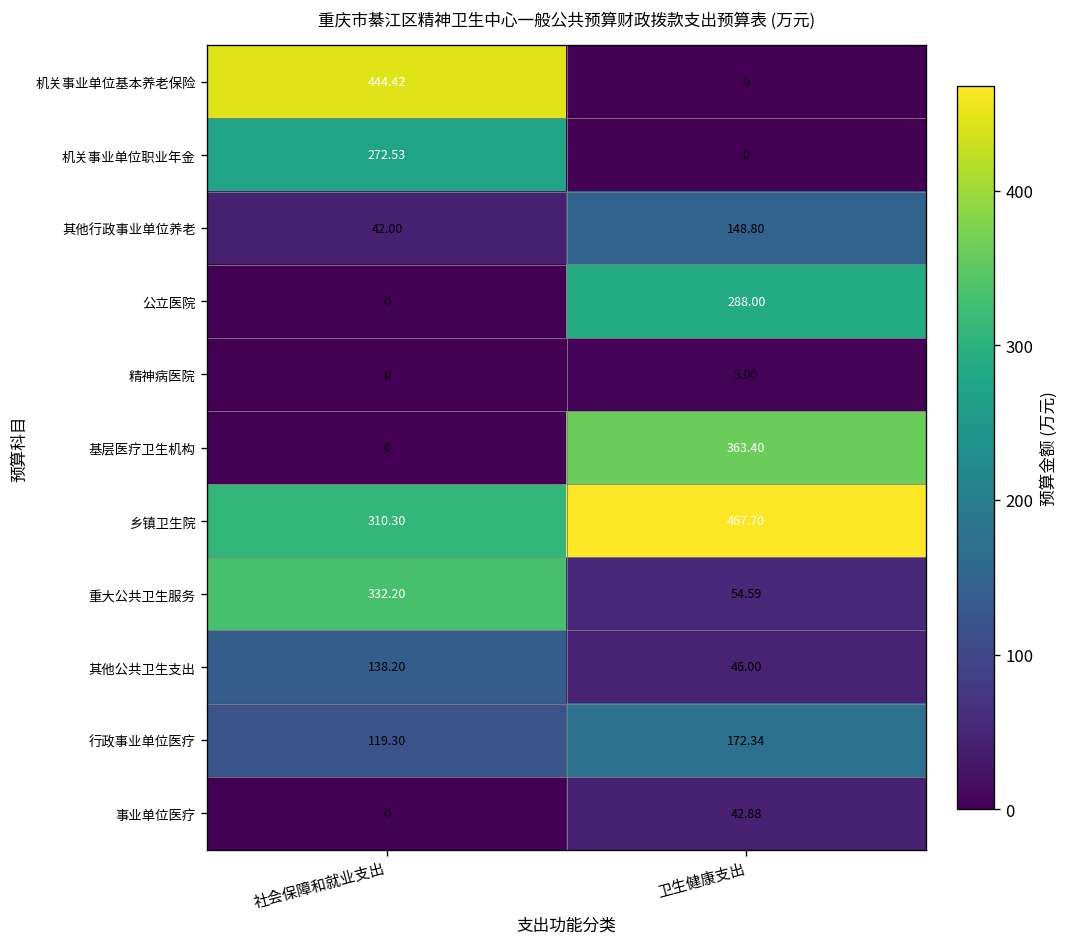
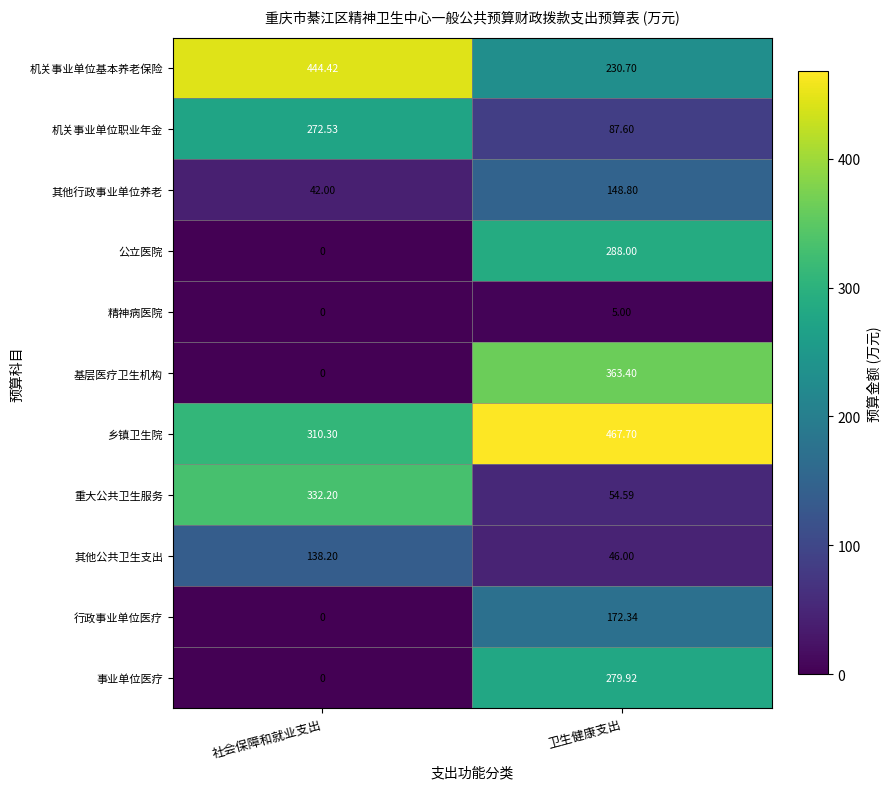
  {
    "机关事业单位基本养老保险": {
      "社会保障和就业支出": 444.42,
-     "卫生健康支出": 0
+     "卫生健康支出": 230.70
    },
    "机关事业单位职业年金": {
      "社会保障和就业支出": 272.53,
-     "卫生健康支出": 0
+     "卫生健康支出": 87.60
    },
    "其他行政事业单位养老": {
      "社会保障和就业支出": 42.00,
      "卫生健康支出": 148.80
    },
    "公立医院": {
      "社会保障和就业支出": 0,
      "卫生健康支出": 288.00
    },
    "精神病医院": {
      "社会保障和就业支出": 0,
      "卫生健康支出": 5.00
    },
    "基层医疗卫生机构": {
      "社会保障和就业支出": 0,
      "卫生健康支出": 363.40
    },
    "乡镇卫生院": {
      "社会保障和就业支出": 310.30,
      "卫生健康支出": 467.70
    },
    "重大公共卫生服务": {
      "社会保障和就业支出": 332.20,
      "卫生健康支出": 54.59
    },
    "其他公共卫生支出": {
      "社会保障和就业支出": 138.20,
      "卫生健康支出": 46.00
    },
    "行政事业单位医疗": {
-     "社会保障和就业支出": 119.30,
+     "社会保障和就业支出": 0,
      "卫生健康支出": 172.34
    },
    "事业单位医疗": {
      "社会保障和就业支出": 0,
-     "卫生健康支出": 42.88
+     "卫生健康支出": 279.92
    }
  }
